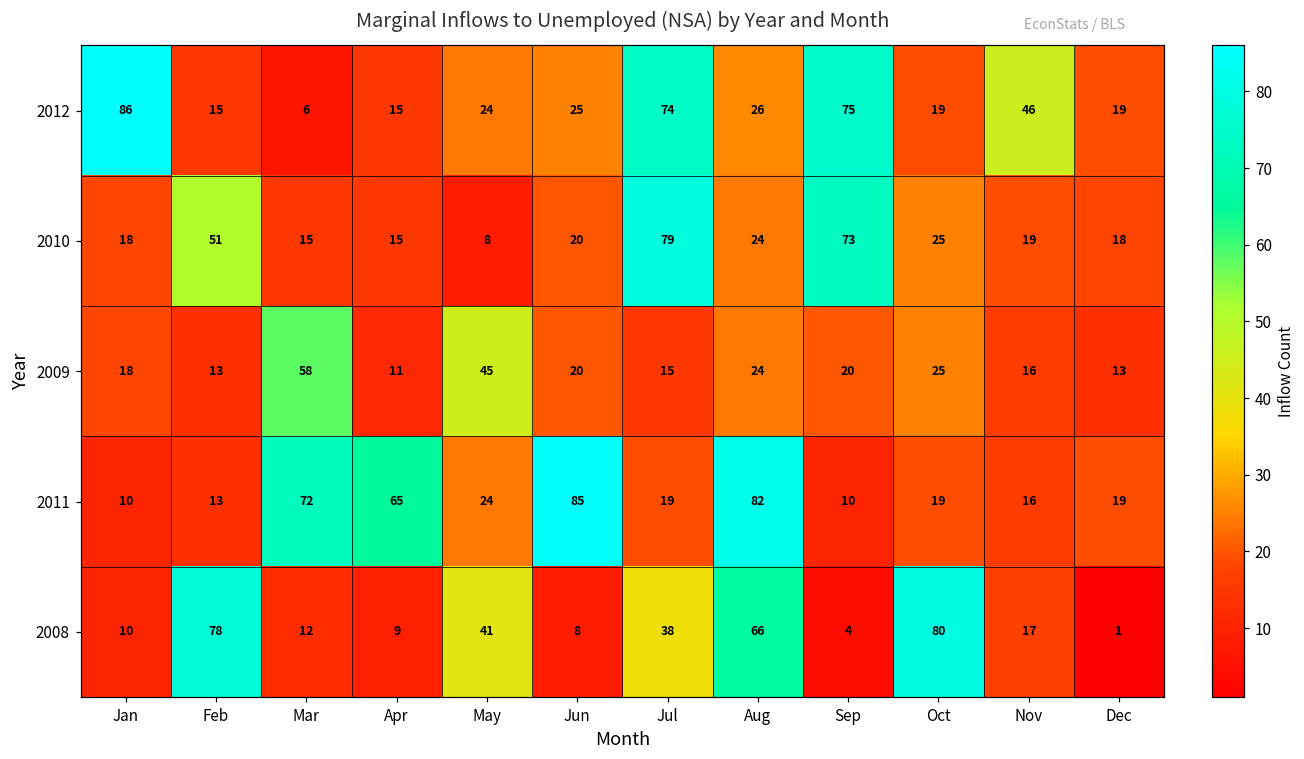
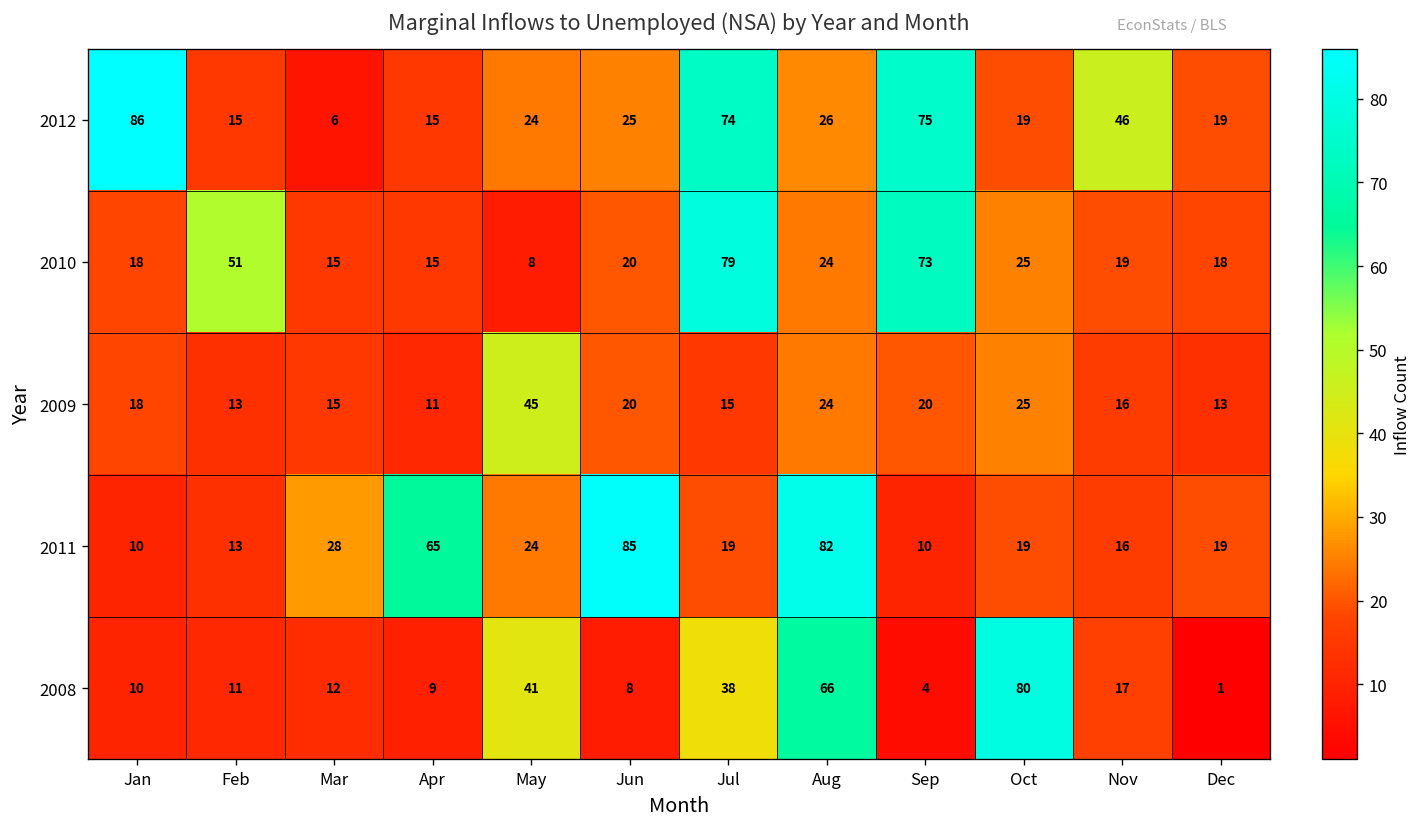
  {
    "2012": {
      "Jan": 86,
      "Feb": 15,
      "Mar": 6,
      "Apr": 15,
      "May": 24,
      "Jun": 25,
      "Jul": 74,
      "Aug": 26,
      "Sep": 75,
      "Oct": 19,
      "Nov": 46,
      "Dec": 19
    },
    "2010": {
      "Jan": 18,
      "Feb": 51,
      "Mar": 15,
      "Apr": 15,
      "May": 8,
      "Jun": 20,
      "Jul": 79,
      "Aug": 24,
      "Sep": 73,
      "Oct": 25,
      "Nov": 19,
      "Dec": 18
    },
    "2009": {
      "Jan": 18,
      "Feb": 13,
-     "Mar": 58,
+     "Mar": 15,
      "Apr": 11,
      "May": 45,
      "Jun": 20,
      "Jul": 15,
      "Aug": 24,
      "Sep": 20,
      "Oct": 25,
      "Nov": 16,
      "Dec": 13
    },
    "2011": {
      "Jan": 10,
      "Feb": 13,
-     "Mar": 72,
+     "Mar": 28,
      "Apr": 65,
      "May": 24,
      "Jun": 85,
      "Jul": 19,
      "Aug": 82,
      "Sep": 10,
      "Oct": 19,
      "Nov": 16,
      "Dec": 19
    },
    "2008": {
      "Jan": 10,
-     "Feb": 78,
+     "Feb": 11,
      "Mar": 12,
      "Apr": 9,
      "May": 41,
      "Jun": 8,
      "Jul": 38,
      "Aug": 66,
      "Sep": 4,
      "Oct": 80,
      "Nov": 17,
      "Dec": 1
    }
  }
